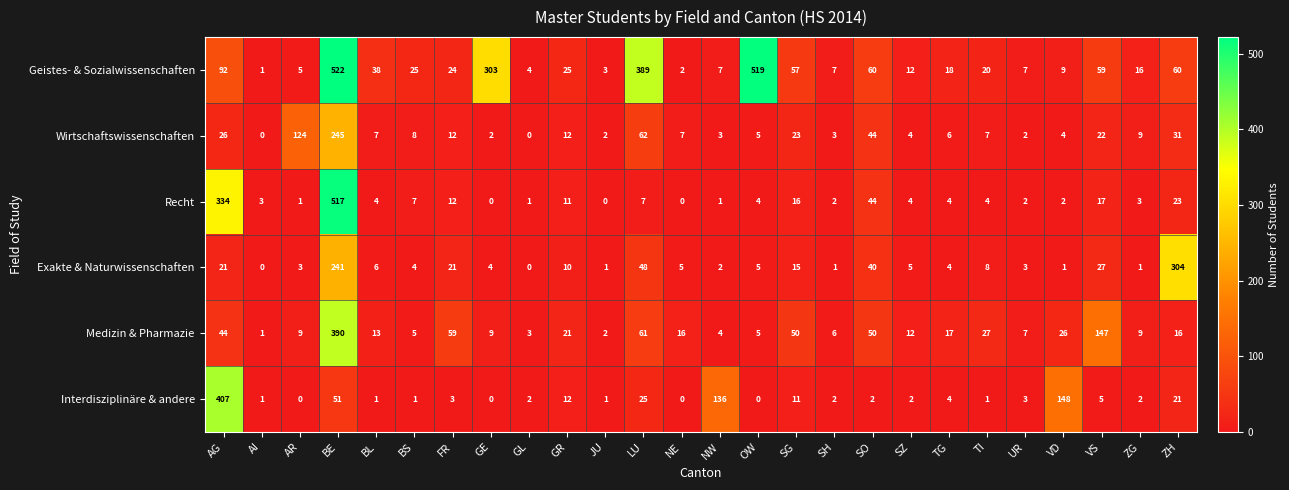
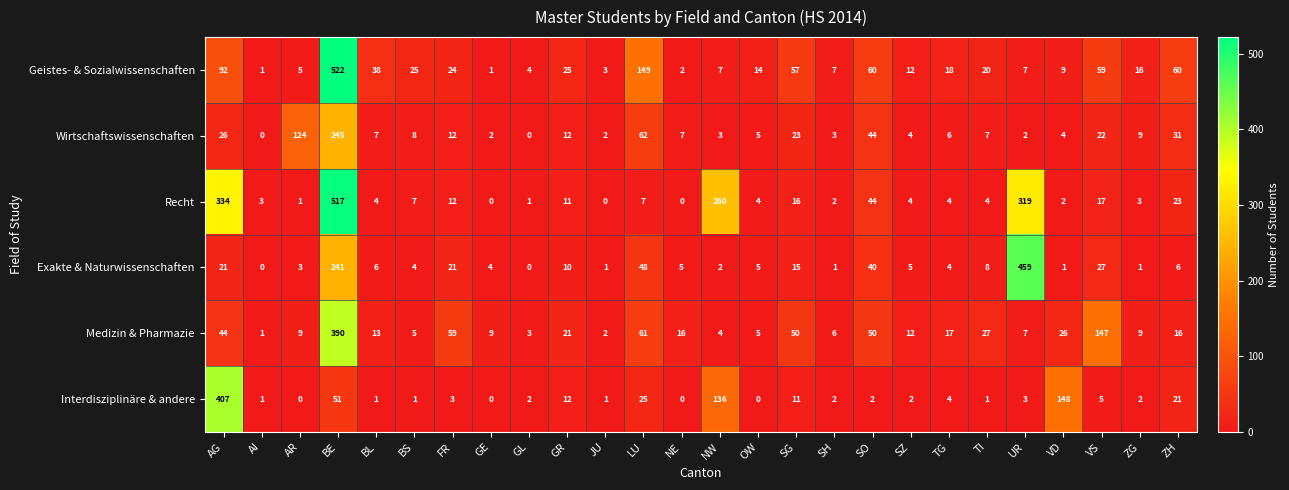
  {
    "Geistes- & Sozialwissenschaften": {
      "AG": 92,
      "AI": 1,
      "AR": 5,
      "BE": 522,
      "BL": 38,
      "BS": 25,
      "FR": 24,
-     "GE": 303,
+     "GE": 1,
      "GL": 4,
      "GR": 25,
      "JU": 3,
-     "LU": 389,
+     "LU": 149,
      "NE": 2,
      "NW": 7,
-     "OW": 519,
+     "OW": 14,
      "SG": 57,
      "SH": 7,
      "SO": 60,
      "SZ": 12,
      "TG": 18,
      "TI": 20,
      "UR": 7,
      "VD": 9,
      "VS": 59,
      "ZG": 16,
      "ZH": 60
    },
    "Wirtschaftswissenschaften": {
      "AG": 26,
      "AI": 0,
      "AR": 124,
      "BE": 245,
      "BL": 7,
      "BS": 8,
      "FR": 12,
      "GE": 2,
      "GL": 0,
      "GR": 12,
      "JU": 2,
      "LU": 62,
      "NE": 7,
      "NW": 3,
      "OW": 5,
      "SG": 23,
      "SH": 3,
      "SO": 44,
      "SZ": 4,
      "TG": 6,
      "TI": 7,
      "UR": 2,
      "VD": 4,
      "VS": 22,
      "ZG": 9,
      "ZH": 31
    },
    "Recht": {
      "AG": 334,
      "AI": 3,
      "AR": 1,
      "BE": 517,
      "BL": 4,
      "BS": 7,
      "FR": 12,
      "GE": 0,
      "GL": 1,
      "GR": 11,
      "JU": 0,
      "LU": 7,
      "NE": 0,
-     "NW": 1,
+     "NW": 260,
      "OW": 4,
      "SG": 16,
      "SH": 2,
      "SO": 44,
      "SZ": 4,
      "TG": 4,
      "TI": 4,
-     "UR": 2,
+     "UR": 319,
      "VD": 2,
      "VS": 17,
      "ZG": 3,
      "ZH": 23
    },
    "Exakte & Naturwissenschaften": {
      "AG": 21,
      "AI": 0,
      "AR": 3,
      "BE": 241,
      "BL": 6,
      "BS": 4,
      "FR": 21,
      "GE": 4,
      "GL": 0,
      "GR": 10,
      "JU": 1,
      "LU": 48,
      "NE": 5,
      "NW": 2,
      "OW": 5,
      "SG": 15,
      "SH": 1,
      "SO": 40,
      "SZ": 5,
      "TG": 4,
      "TI": 8,
-     "UR": 3,
+     "UR": 459,
      "VD": 1,
      "VS": 27,
      "ZG": 1,
-     "ZH": 304
+     "ZH": 6
    },
    "Medizin & Pharmazie": {
      "AG": 44,
      "AI": 1,
      "AR": 9,
      "BE": 390,
      "BL": 13,
      "BS": 5,
      "FR": 59,
      "GE": 9,
      "GL": 3,
      "GR": 21,
      "JU": 2,
      "LU": 61,
      "NE": 16,
      "NW": 4,
      "OW": 5,
      "SG": 50,
      "SH": 6,
      "SO": 50,
      "SZ": 12,
      "TG": 17,
      "TI": 27,
      "UR": 7,
      "VD": 26,
      "VS": 147,
      "ZG": 9,
      "ZH": 16
    },
    "Interdisziplinäre & andere": {
      "AG": 407,
      "AI": 1,
      "AR": 0,
      "BE": 51,
      "BL": 1,
      "BS": 1,
      "FR": 3,
      "GE": 0,
      "GL": 2,
      "GR": 12,
      "JU": 1,
      "LU": 25,
      "NE": 0,
      "NW": 136,
      "OW": 0,
      "SG": 11,
      "SH": 2,
      "SO": 2,
      "SZ": 2,
      "TG": 4,
      "TI": 1,
      "UR": 3,
      "VD": 148,
      "VS": 5,
      "ZG": 2,
      "ZH": 21
    }
  }
